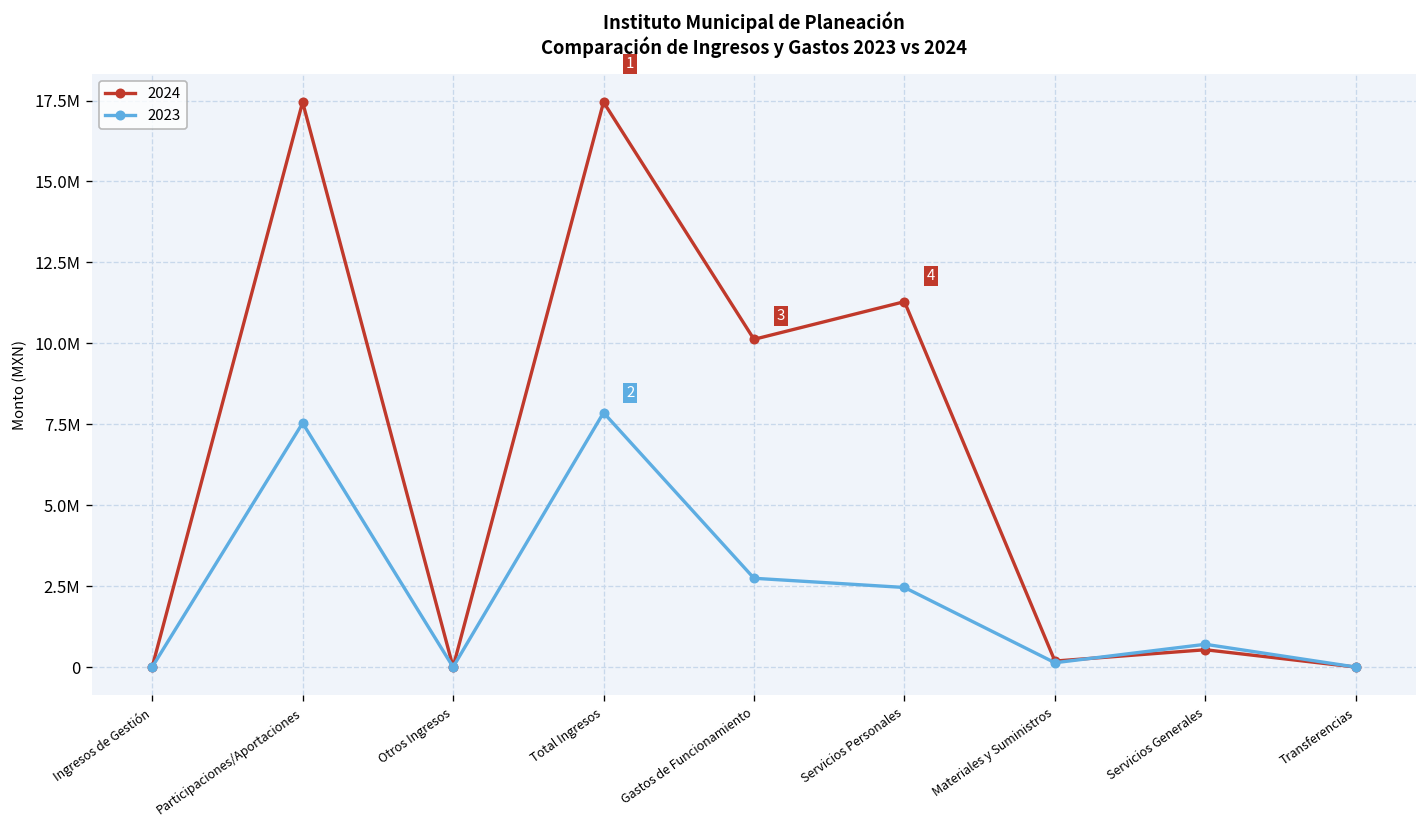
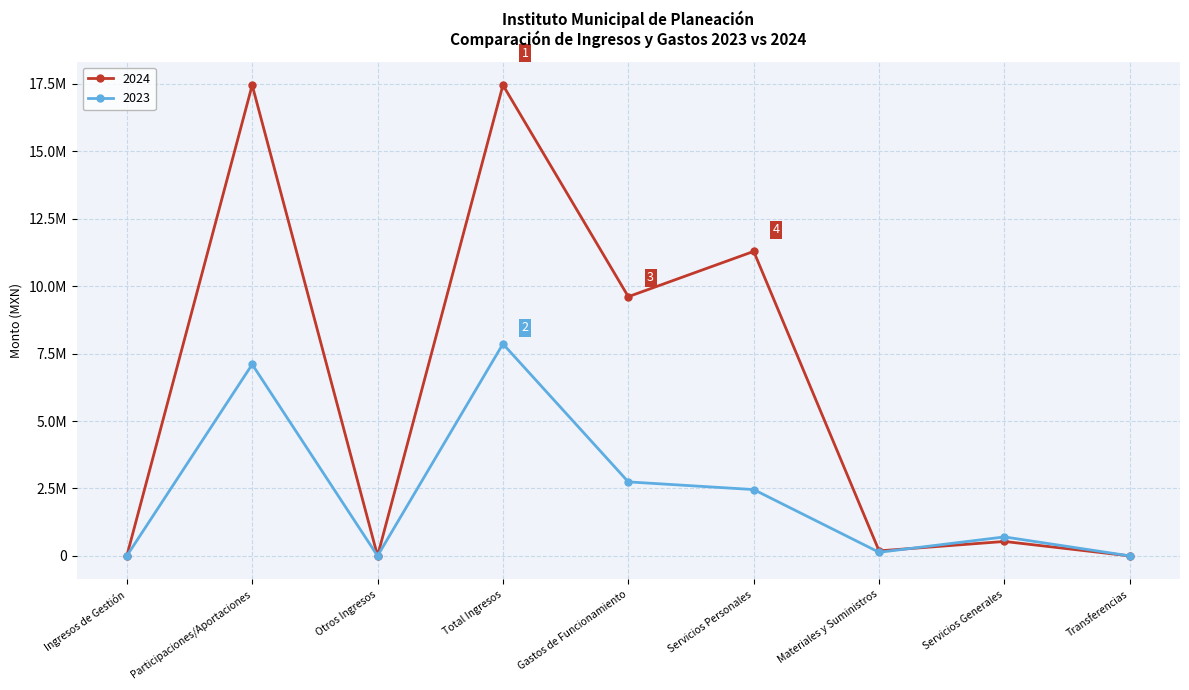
  {
    "2024": {
      "Participaciones/Aportaciones": 17500000,
      "Total Ingresos": 17500000,
-     "Gastos de Funcionamiento": 10100000,
+     "Gastos de Funcionamiento": 9600000,
      "Servicios Generales": 500000
    },
    "2023": {
-     "Participaciones/Aportaciones": 7500000,
+     "Participaciones/Aportaciones": 7100000,
      "Gastos de Funcionamiento": 2700000,
      "Servicios Personales": 2500000,
      "Servicios Generales": 700000
    }
  }
